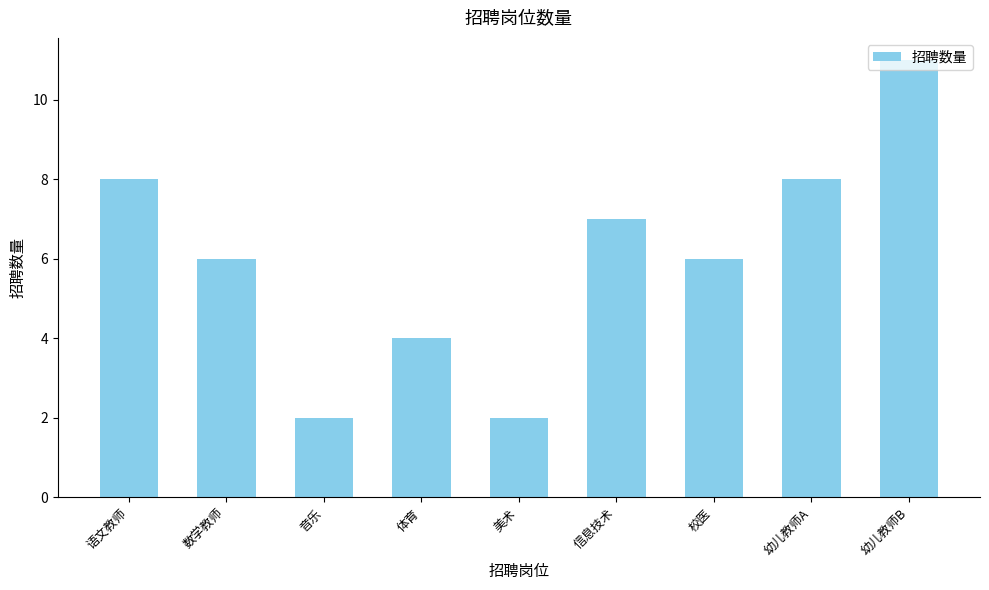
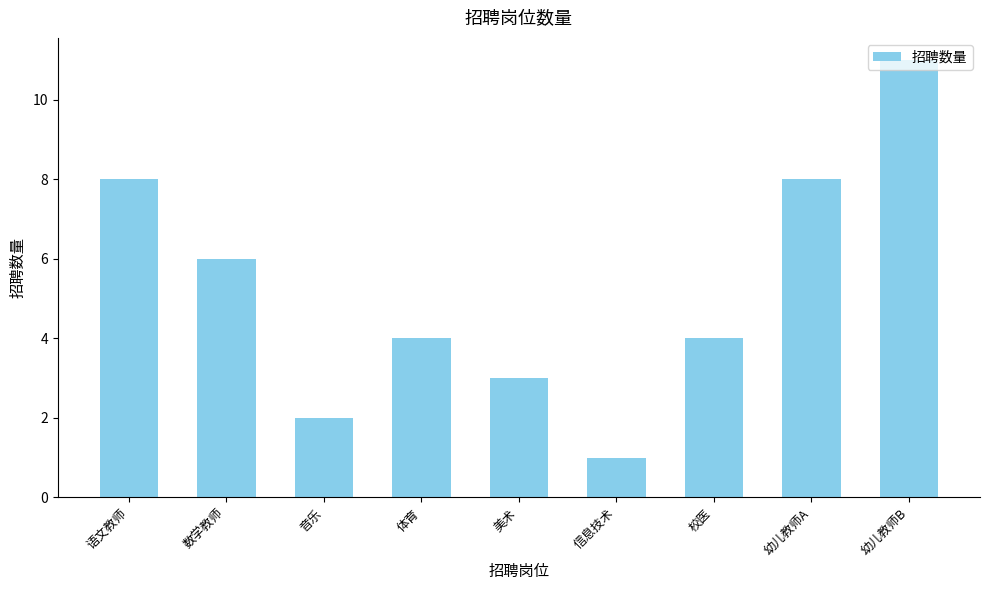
  {
    "语文教师": 8,
    "数学教师": 6,
    "音乐": 2,
    "体育": 4,
-   "美术": 2,
-   "信息技术": 7,
-   "校医": 6,
+   "美术": 3,
+   "信息技术": 1,
+   "校医": 4,
    "幼儿教师A": 8
  }
